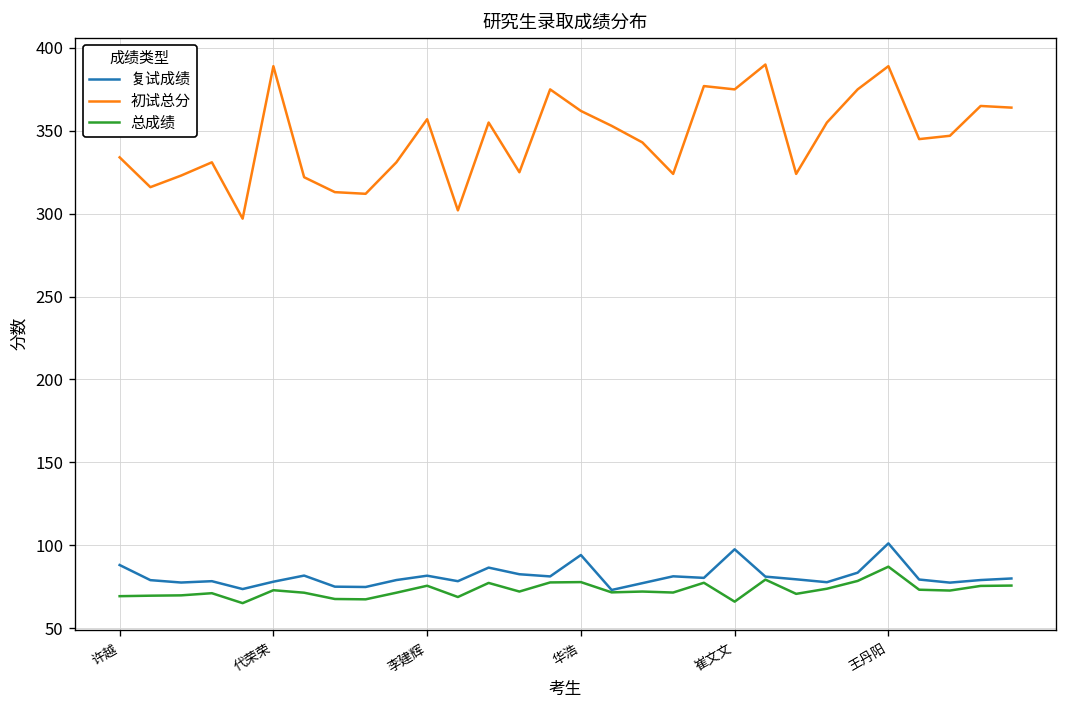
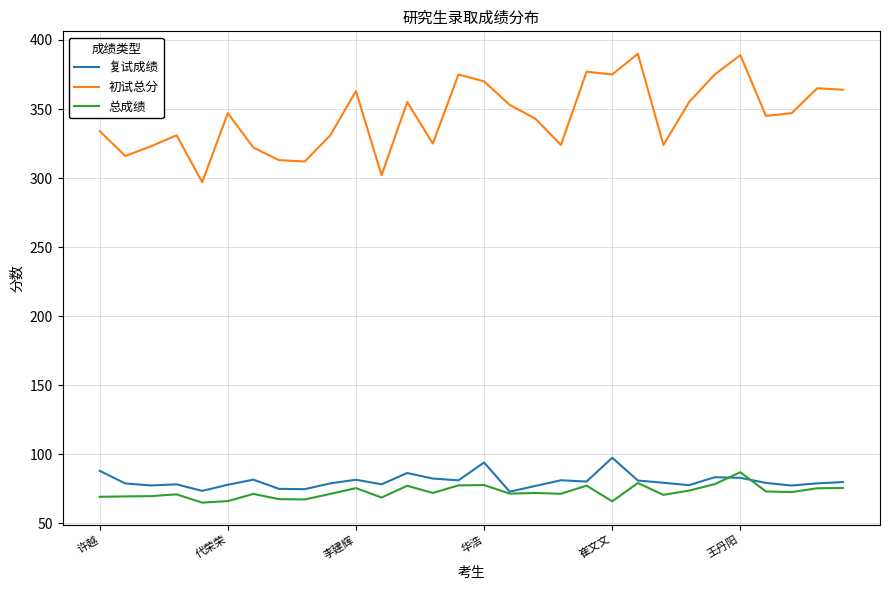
  {
    "复试成绩": {
      "许越": 88,
      "代荣荣": 78,
      "李建辉": 82,
      "华浩": 94,
      "崔文文": 97,
-     "王丹阳": 101
+     "王丹阳": 83
    },
    "初试总分": {
      "许越": 334,
-     "代荣荣": 389,
-     "李建辉": 357,
-     "华浩": 362,
+     "代荣荣": 347,
+     "李建辉": 363,
+     "华浩": 370,
      "崔文文": 375,
      "王丹阳": 389
    },
    "总成绩": {
      "许越": 69,
-     "代荣荣": 73,
+     "代荣荣": 66,
      "李建辉": 76,
      "华浩": 78,
      "崔文文": 66,
      "王丹阳": 87
    }
  }
